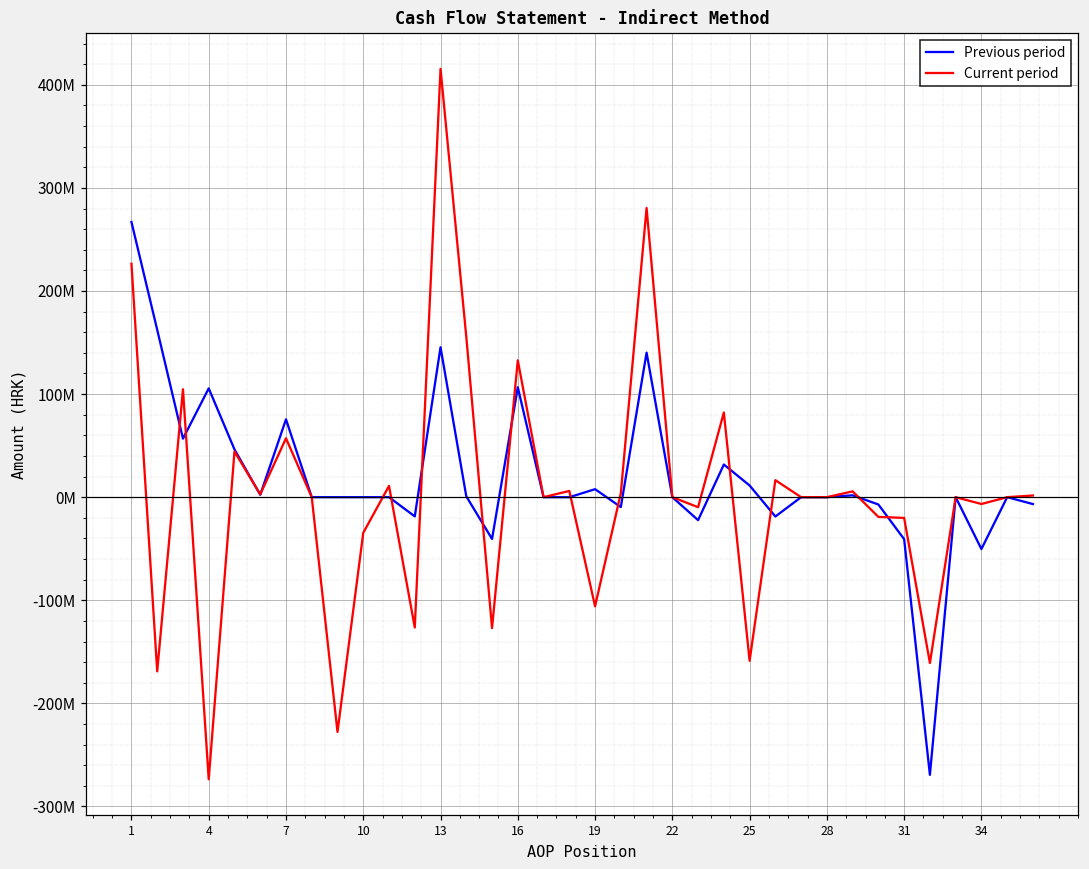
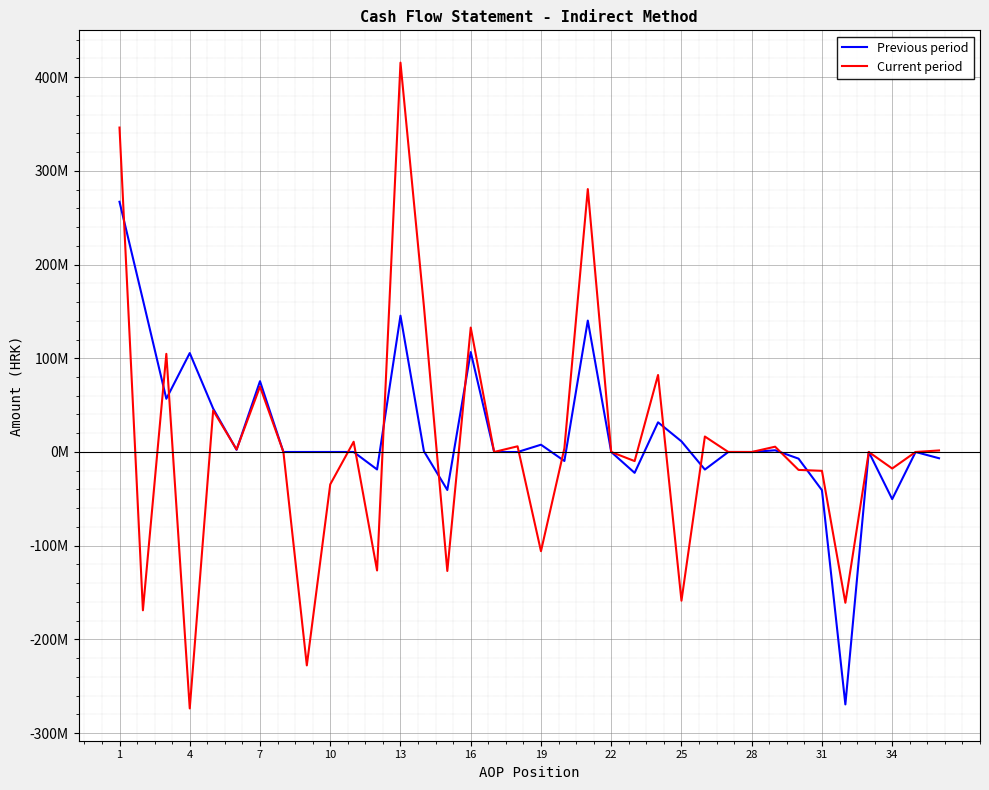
  {
    "Previous period": {
      "1": 270000000,
      "4": 110000000,
      "7": 80000000,
      "10": 0,
      "13": 150000000,
      "16": 110000000,
      "19": 10000000,
      "25": 10000000,
      "31": -40000000,
      "34": -50000000
    },
    "Current period": {
-     "1": 230000000,
+     "1": 350000000,
      "4": -270000000,
-     "7": 60000000,
+     "7": 70000000,
      "10": -30000000,
      "13": 420000000,
      "16": 130000000,
      "19": -110000000,
      "25": -160000000,
      "31": -20000000,
-     "34": -10000000
+     "34": -20000000
    }
  }
